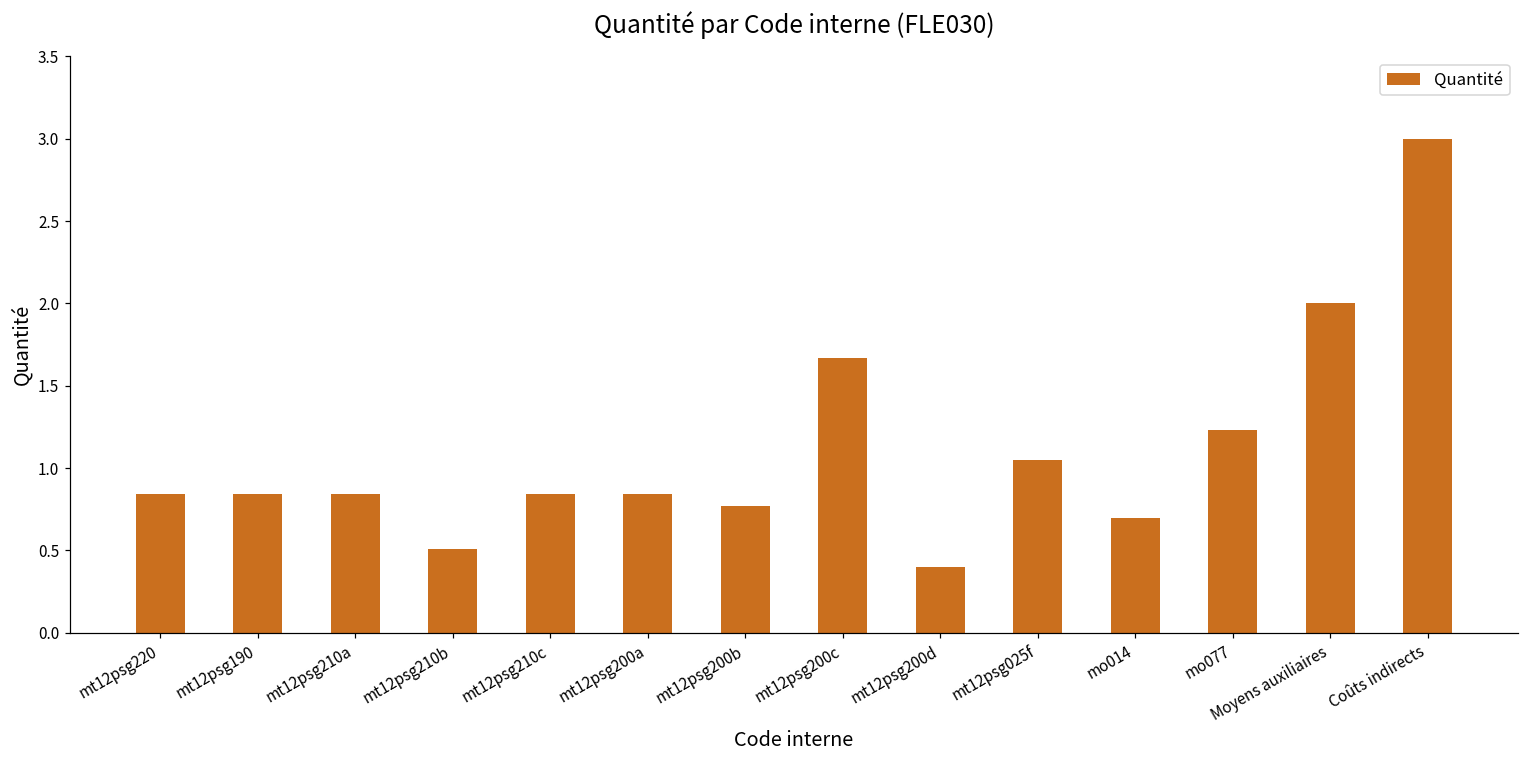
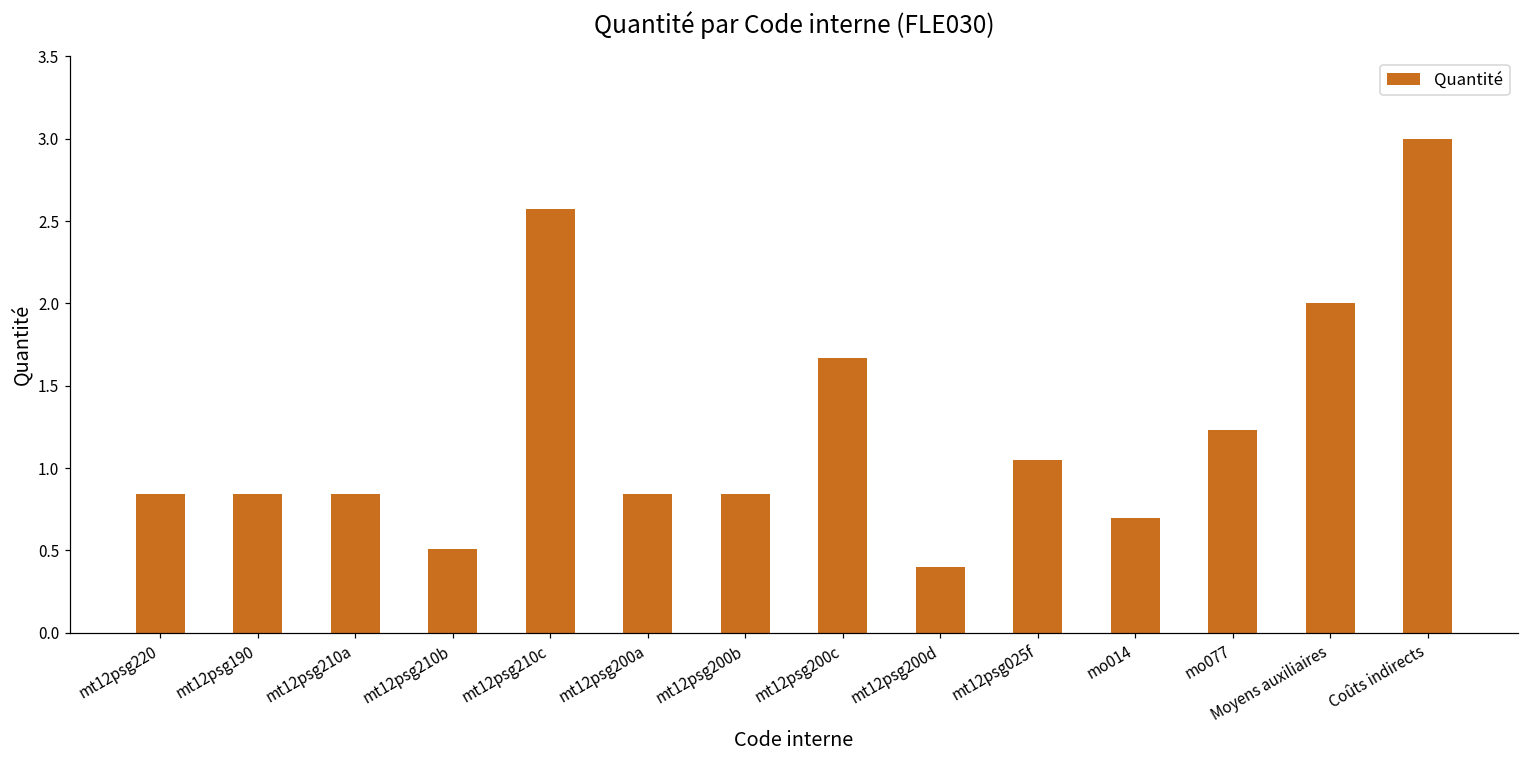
  {
    "mt12psg220": 0.84,
    "mt12psg190": 0.84,
    "mt12psg210a": 0.84,
    "mt12psg210b": 0.51,
-   "mt12psg210c": 0.84,
+   "mt12psg210c": 2.57,
    "mt12psg200a": 0.84,
-   "mt12psg200b": 0.77,
+   "mt12psg200b": 0.84,
    "mt12psg200c": 1.67,
    "mt12psg200d": 0.40,
    "mt12psg025f": 1.05,
    "mo014": 0.70,
    "mo077": 1.23,
    "Moyens auxiliaires": 2.00,
    "Coûts indirects": 3.00
  }
